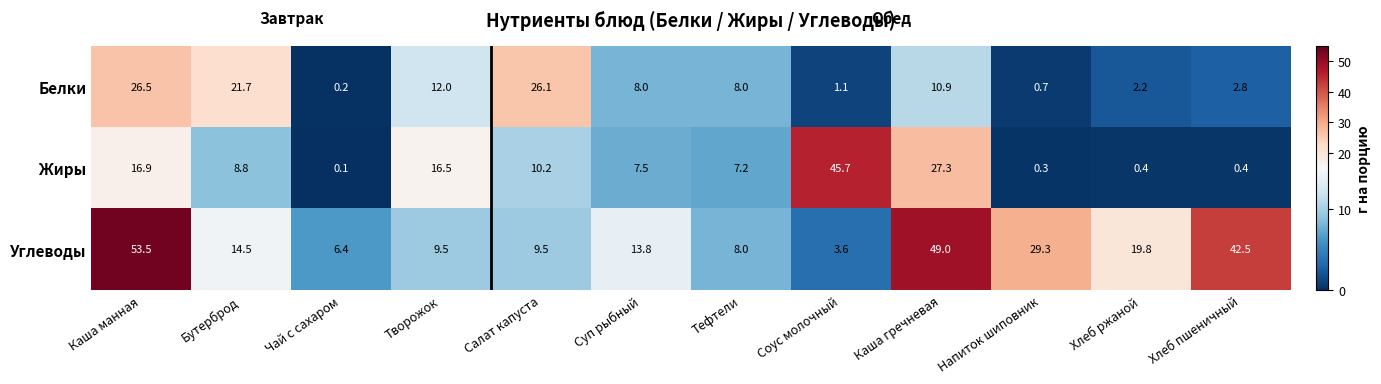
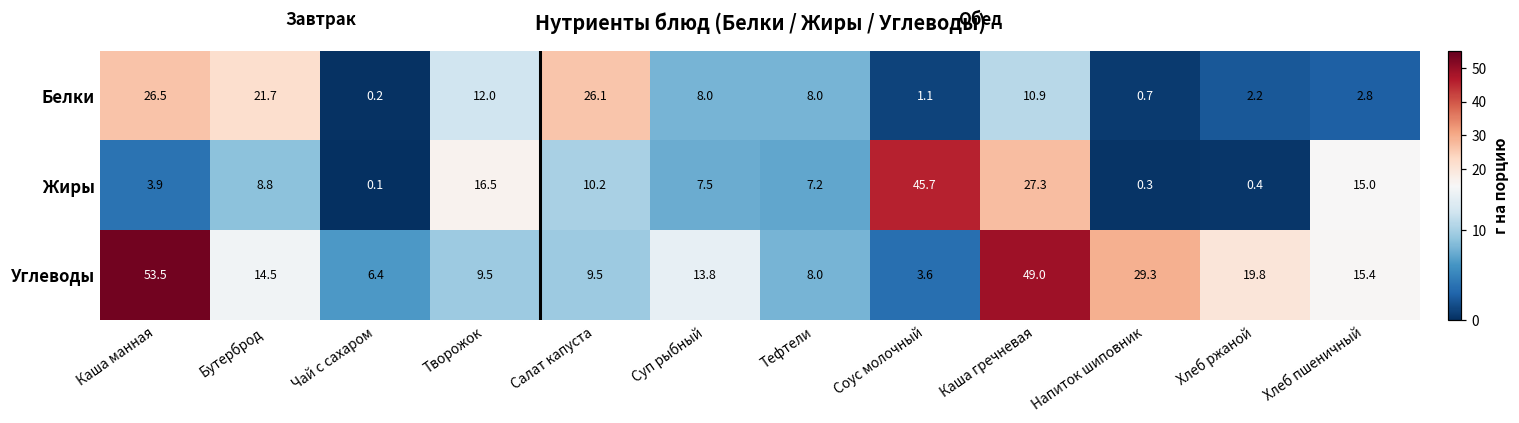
  {
    "Белки": {
      "Каша манная": 26.5,
      "Бутерброд": 21.7,
      "Чай с сахаром": 0.2,
      "Творожок": 12.0,
      "Салат капуста": 26.1,
      "Суп рыбный": 8.0,
      "Тефтели": 8.0,
      "Соус молочный": 1.1,
      "Каша гречневая": 10.9,
      "Напиток шиповник": 0.7,
      "Хлеб ржаной": 2.2,
      "Хлеб пшеничный": 2.8
    },
    "Жиры": {
-     "Каша манная": 16.9,
+     "Каша манная": 3.9,
      "Бутерброд": 8.8,
      "Чай с сахаром": 0.1,
      "Творожок": 16.5,
      "Салат капуста": 10.2,
      "Суп рыбный": 7.5,
      "Тефтели": 7.2,
      "Соус молочный": 45.7,
      "Каша гречневая": 27.3,
      "Напиток шиповник": 0.3,
      "Хлеб ржаной": 0.4,
-     "Хлеб пшеничный": 0.4
+     "Хлеб пшеничный": 15.0
    },
    "Углеводы": {
      "Каша манная": 53.5,
      "Бутерброд": 14.5,
      "Чай с сахаром": 6.4,
      "Творожок": 9.5,
      "Салат капуста": 9.5,
      "Суп рыбный": 13.8,
      "Тефтели": 8.0,
      "Соус молочный": 3.6,
      "Каша гречневая": 49.0,
      "Напиток шиповник": 29.3,
      "Хлеб ржаной": 19.8,
-     "Хлеб пшеничный": 42.5
+     "Хлеб пшеничный": 15.4
    }
  }
